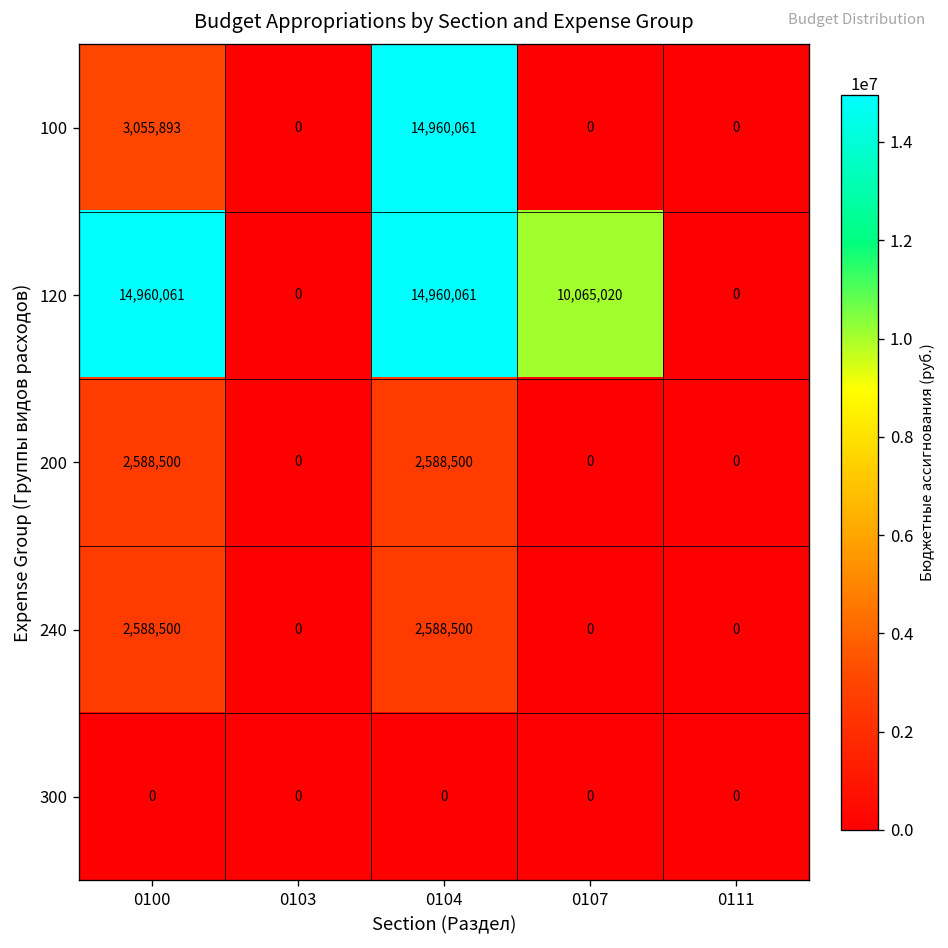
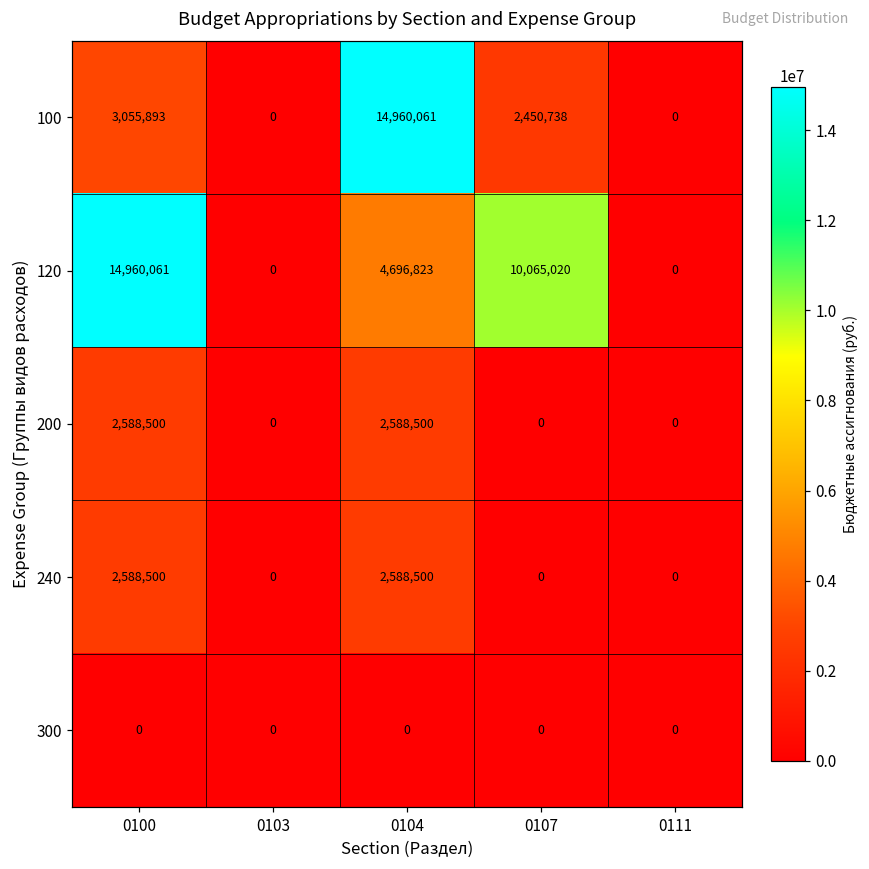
  {
    "100": {
      "0100": "3,055,893",
      "0103": "0",
      "0104": "14,960,061",
-     "0107": "0",
+     "0107": "2,450,738",
      "0111": "0"
    },
    "120": {
      "0100": "14,960,061",
      "0103": "0",
-     "0104": "14,960,061",
+     "0104": "4,696,823",
      "0107": "10,065,020",
      "0111": "0"
    },
    "200": {
      "0100": "2,588,500",
      "0103": "0",
      "0104": "2,588,500",
      "0107": "0",
      "0111": "0"
    },
    "240": {
      "0100": "2,588,500",
      "0103": "0",
      "0104": "2,588,500",
      "0107": "0",
      "0111": "0"
    },
    "300": {
      "0100": "0",
      "0103": "0",
      "0104": "0",
      "0107": "0",
      "0111": "0"
    }
  }
